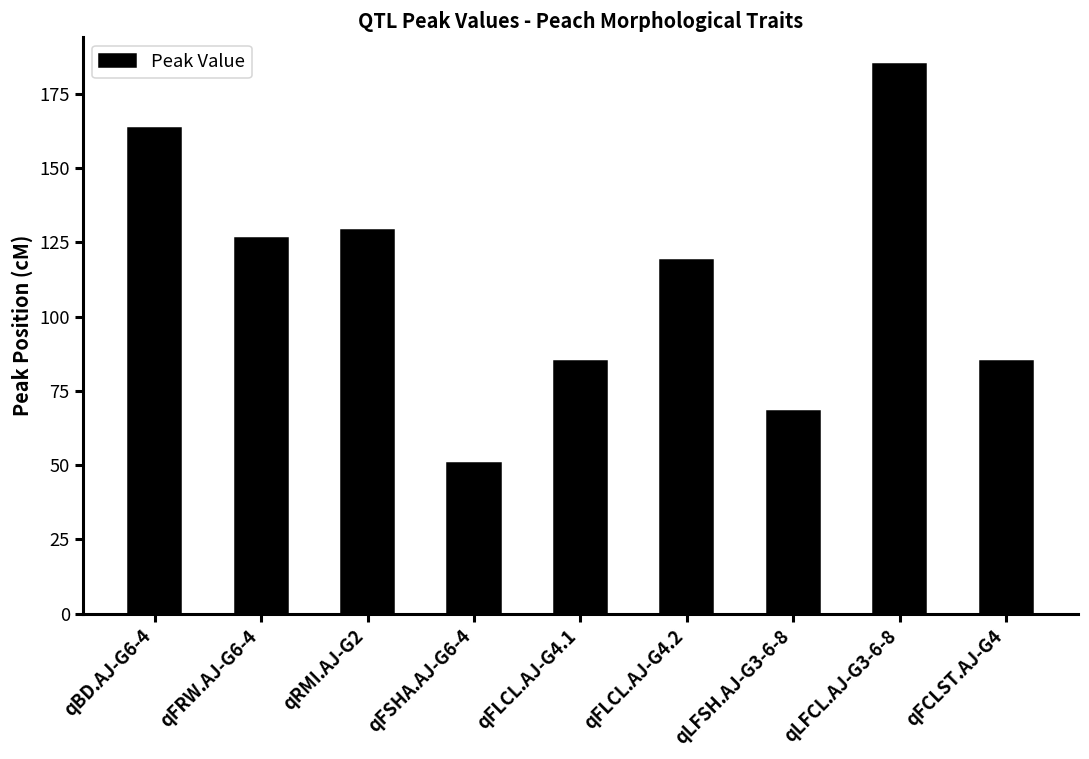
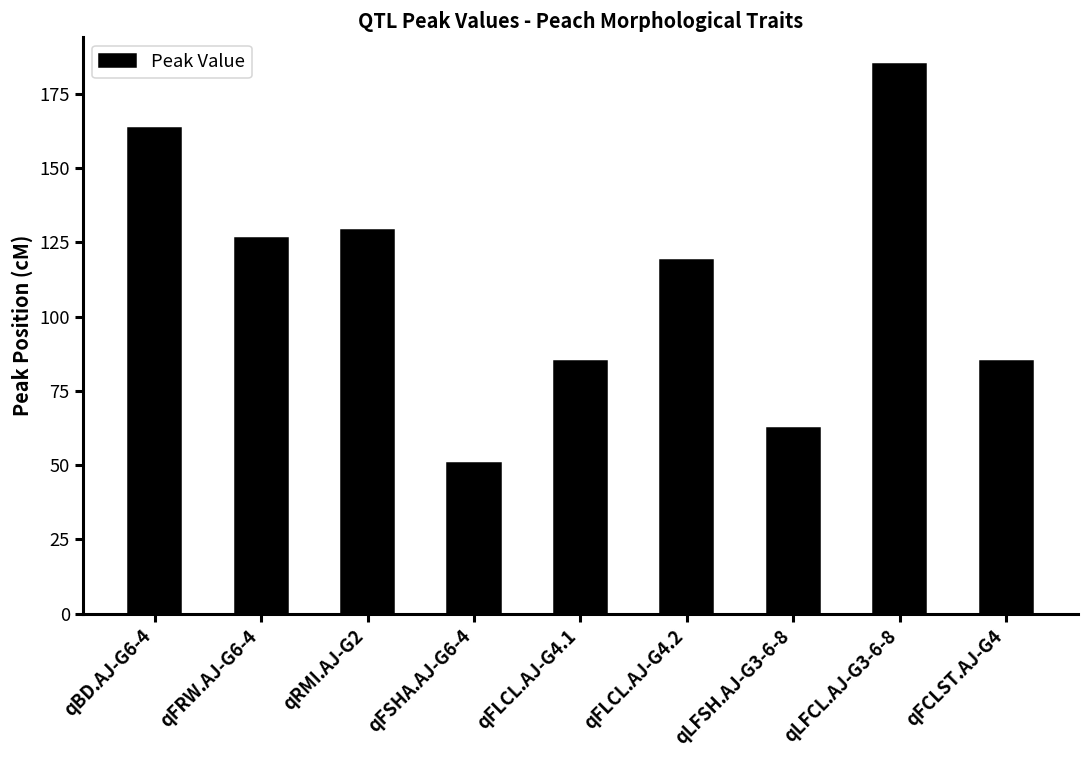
  {
    "qBD.AJ-G6-4": 164,
    "qFRW.AJ-G6-4": 127,
    "qRMI.AJ-G2": 129,
    "qFSHA.AJ-G6-4": 51,
    "qFLCL.AJ-G4.1": 85,
    "qFLCL.AJ-G4.2": 119,
-   "qLFSH.AJ-G3-6-8": 68,
+   "qLFSH.AJ-G3-6-8": 63,
    "qLFCL.AJ-G3-6-8": 185,
    "qFCLST.AJ-G4": 85
  }
